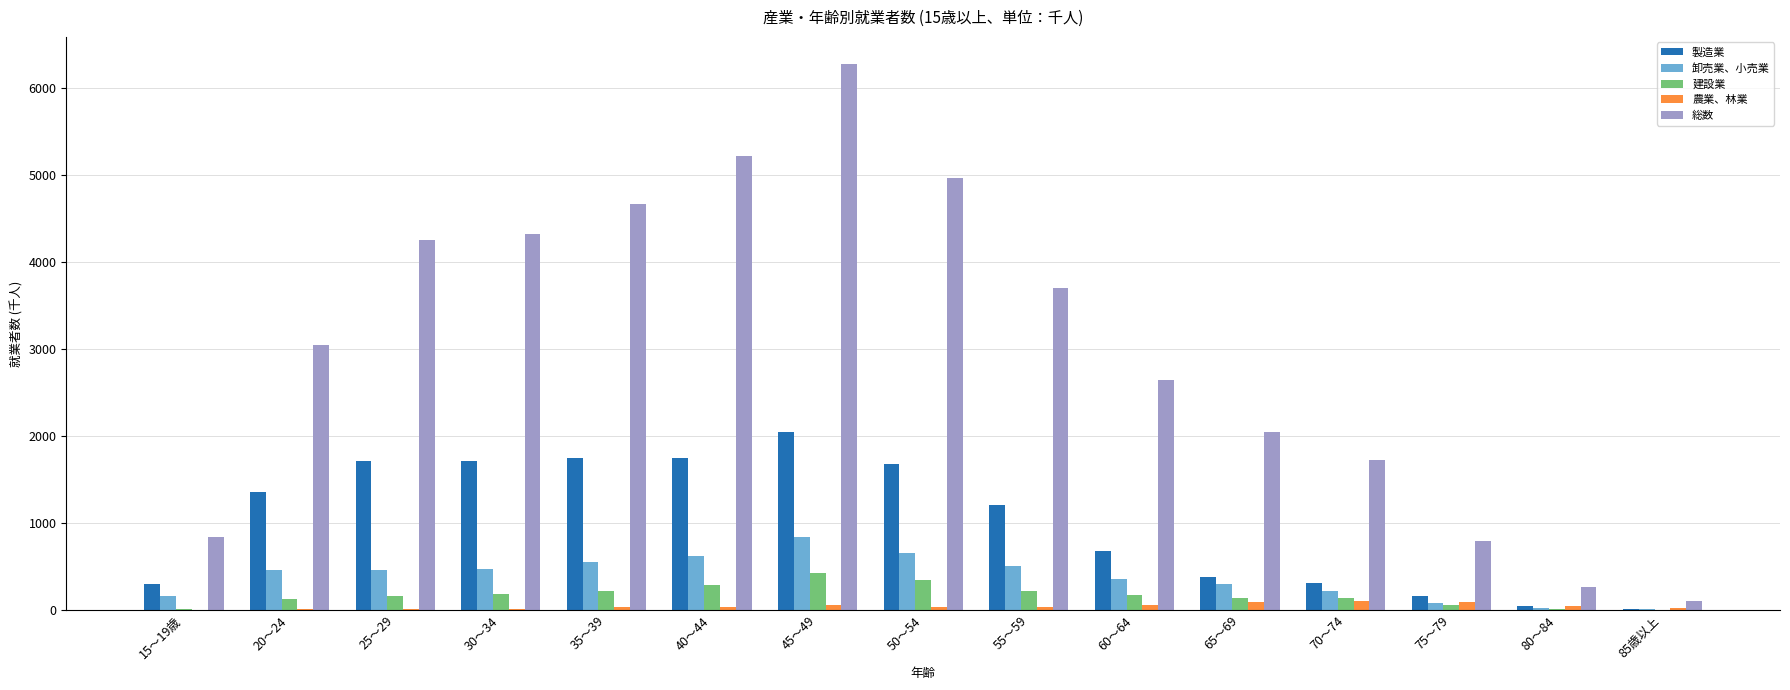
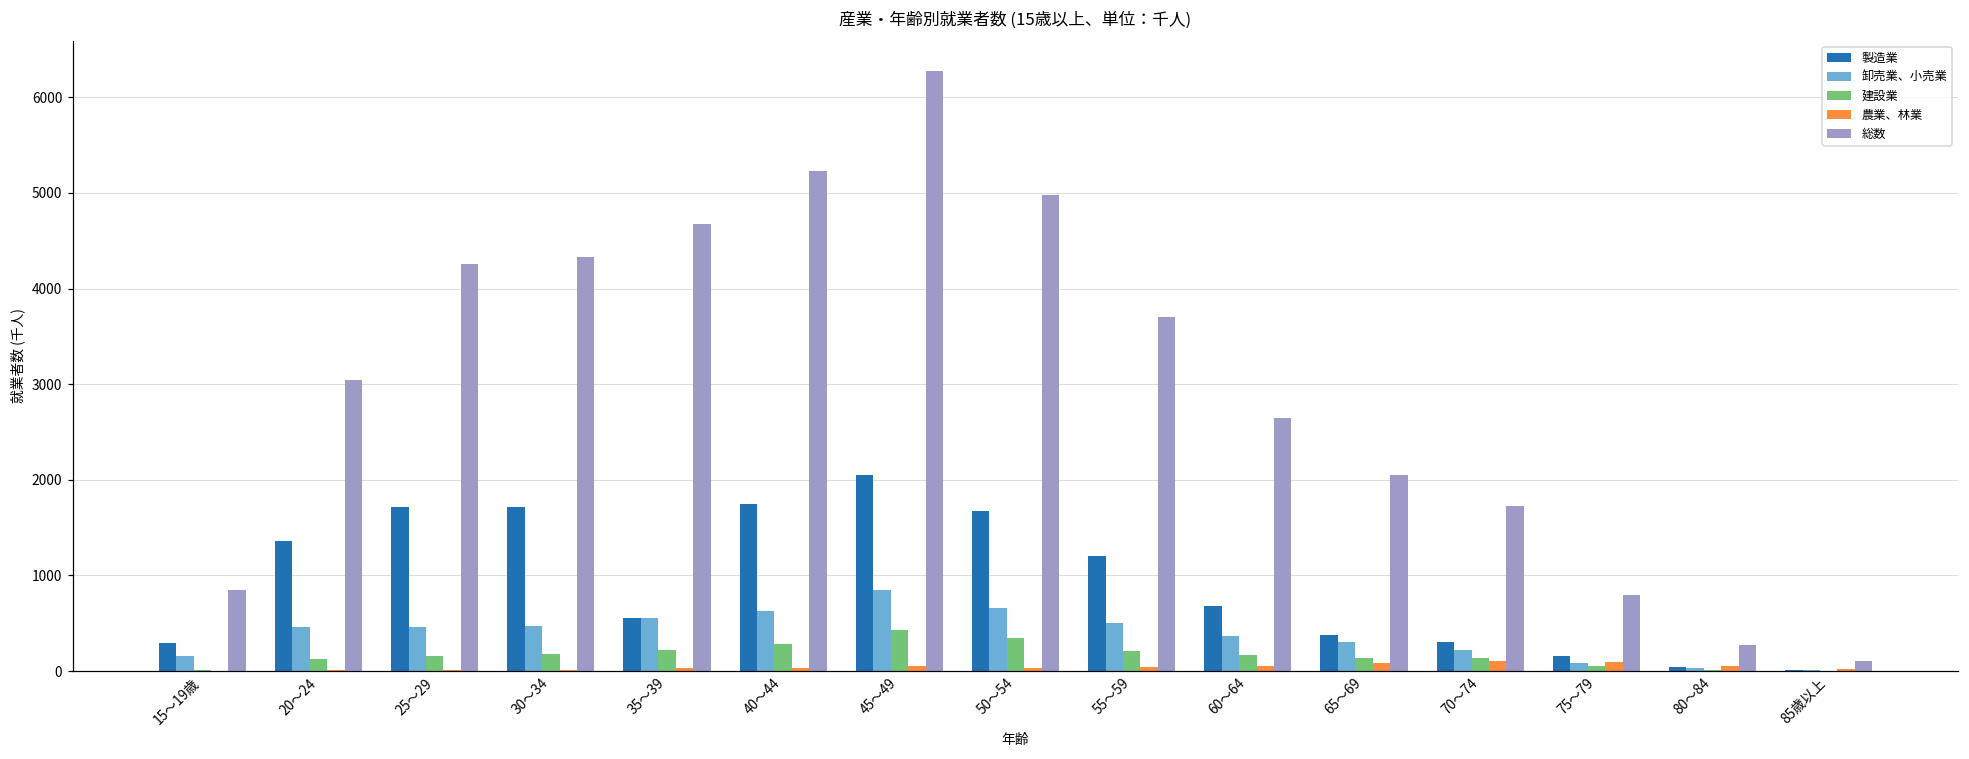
  {
    "製造業": {
      "15～19歳": 300,
      "20～24": 1400,
      "25～29": 1700,
      "30～34": 1700,
-     "35～39": 1800,
+     "35～39": 600,
      "40～44": 1700,
      "45～49": 2000,
      "50～54": 1700,
      "55～59": 1200,
      "60～64": 700,
      "65～69": 400,
      "70～74": 300,
      "75～79": 200,
      "80～84": 0
    },
    "建設業": {
      "20～24": 100,
      "25～29": 200,
      "30～34": 200,
      "35～39": 200,
      "40～44": 300,
      "45～49": 400,
      "50～54": 300,
      "55～59": 200,
      "60～64": 200,
      "65～69": 100,
      "70～74": 100,
      "75～79": 100
    },
    "農業、林業": {
      "35～39": 0,
      "40～44": 0,
      "45～49": 100,
      "50～54": 0,
      "55～59": 0,
      "60～64": 100,
      "65～69": 100,
      "70～74": 100,
      "75～79": 100,
      "80～84": 0
    }
  }
